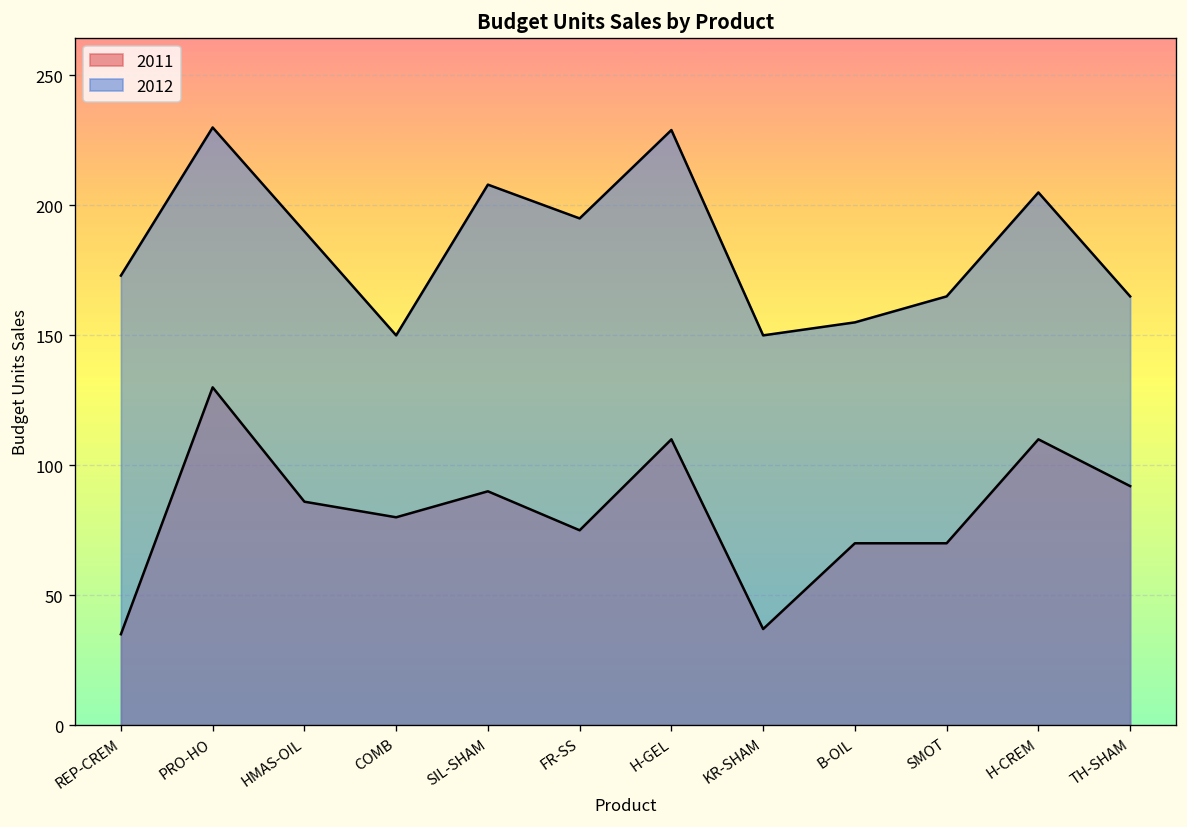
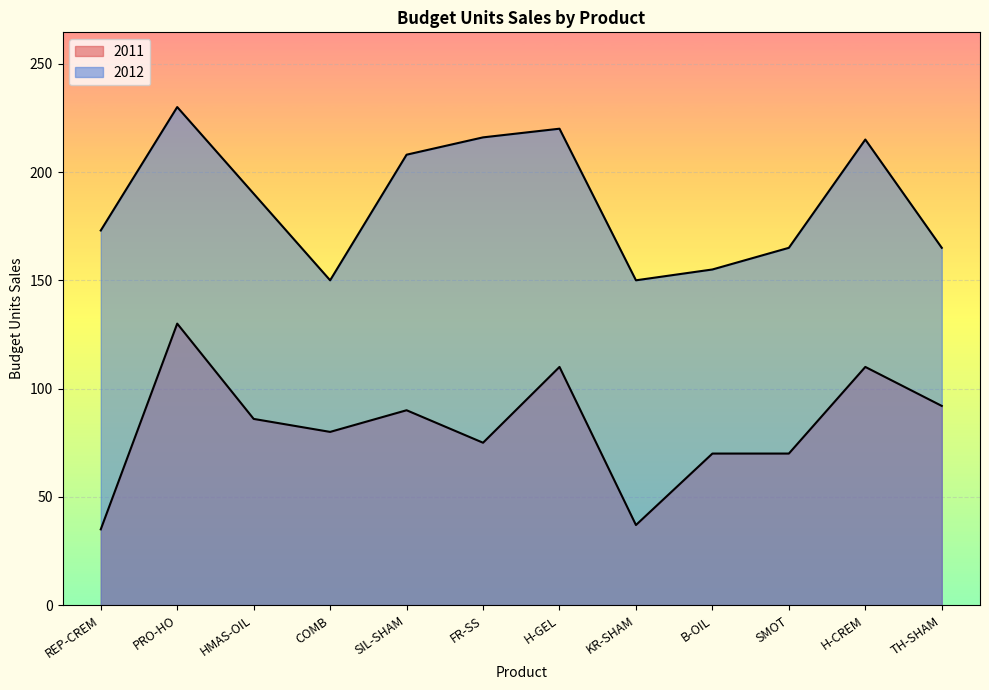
  {
    "2011": {
      "REP-CREM": 35,
      "PRO-HO": 130,
      "HMAS-OIL": 86,
      "COMB": 80,
      "SIL-SHAM": 90,
      "FR-SS": 75,
      "H-GEL": 110,
      "KR-SHAM": 37,
      "B-OIL": 70,
      "SMOT": 70,
      "H-CREM": 110,
      "TH-SHAM": 92
    },
    "2012": {
      "REP-CREM": 173,
      "PRO-HO": 230,
      "HMAS-OIL": 190,
      "COMB": 150,
      "SIL-SHAM": 208,
-     "FR-SS": 195,
-     "H-GEL": 229,
+     "FR-SS": 216,
+     "H-GEL": 220,
      "KR-SHAM": 150,
      "B-OIL": 155,
      "SMOT": 165,
-     "H-CREM": 205,
+     "H-CREM": 215,
      "TH-SHAM": 165
    }
  }
